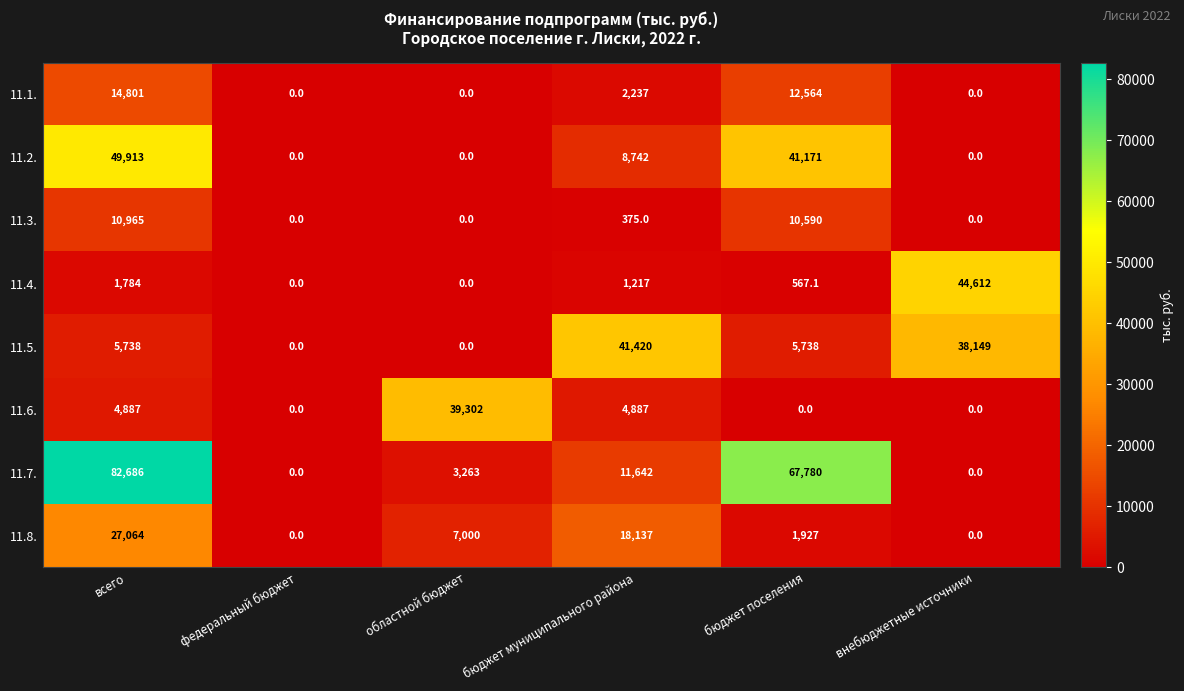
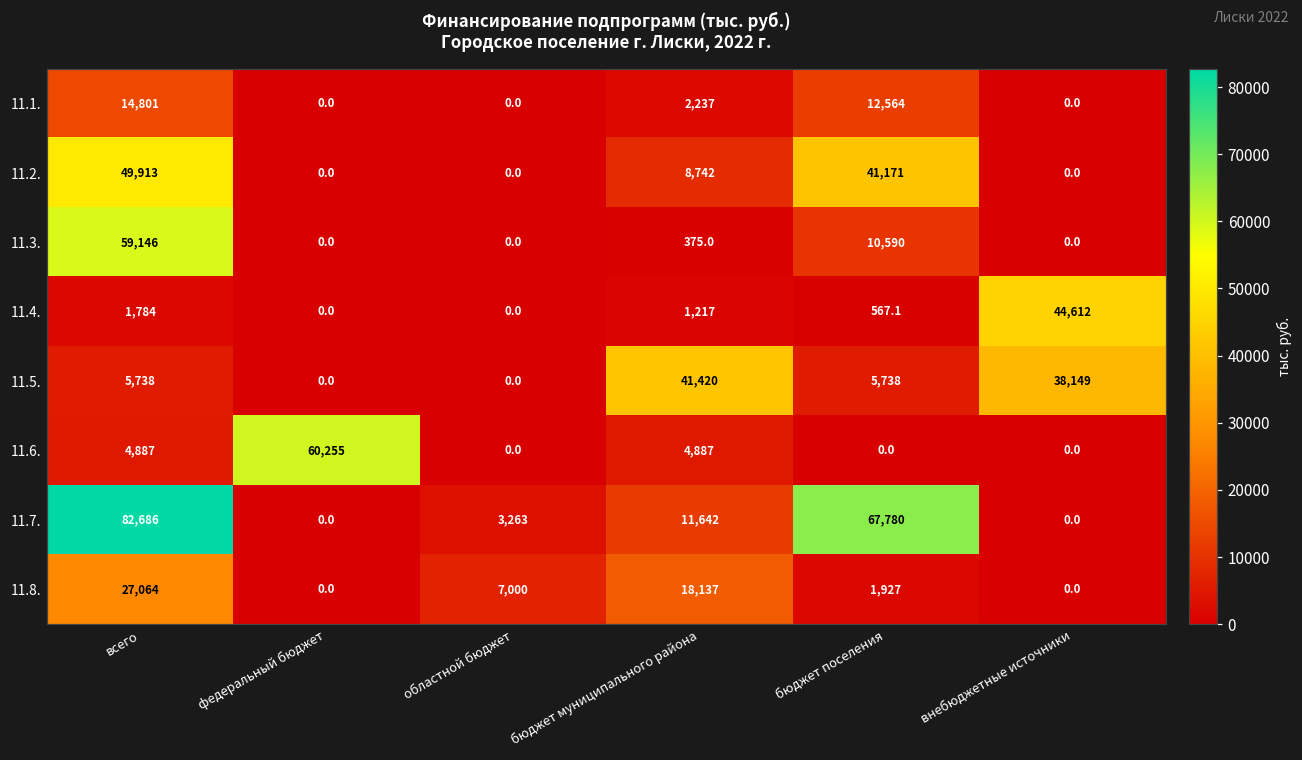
  {
    "11.1.": {
      "всего": "14,801",
      "федеральный бюджет": "0.0",
      "областной бюджет": "0.0",
      "бюджет муниципального района": "2,237",
      "бюджет поселения": "12,564",
      "внебюджетные источники": "0.0"
    },
    "11.2.": {
      "всего": "49,913",
      "федеральный бюджет": "0.0",
      "областной бюджет": "0.0",
      "бюджет муниципального района": "8,742",
      "бюджет поселения": "41,171",
      "внебюджетные источники": "0.0"
    },
    "11.3.": {
-     "всего": "10,965",
+     "всего": "59,146",
      "федеральный бюджет": "0.0",
      "областной бюджет": "0.0",
      "бюджет муниципального района": "375.0",
      "бюджет поселения": "10,590",
      "внебюджетные источники": "0.0"
    },
    "11.4.": {
      "всего": "1,784",
      "федеральный бюджет": "0.0",
      "областной бюджет": "0.0",
      "бюджет муниципального района": "1,217",
      "бюджет поселения": "567.1",
      "внебюджетные источники": "44,612"
    },
    "11.5.": {
      "всего": "5,738",
      "федеральный бюджет": "0.0",
      "областной бюджет": "0.0",
      "бюджет муниципального района": "41,420",
      "бюджет поселения": "5,738",
      "внебюджетные источники": "38,149"
    },
    "11.6.": {
      "всего": "4,887",
-     "федеральный бюджет": "0.0",
-     "областной бюджет": "39,302",
+     "федеральный бюджет": "60,255",
+     "областной бюджет": "0.0",
      "бюджет муниципального района": "4,887",
      "бюджет поселения": "0.0",
      "внебюджетные источники": "0.0"
    },
    "11.7.": {
      "всего": "82,686",
      "федеральный бюджет": "0.0",
      "областной бюджет": "3,263",
      "бюджет муниципального района": "11,642",
      "бюджет поселения": "67,780",
      "внебюджетные источники": "0.0"
    },
    "11.8.": {
      "всего": "27,064",
      "федеральный бюджет": "0.0",
      "областной бюджет": "7,000",
      "бюджет муниципального района": "18,137",
      "бюджет поселения": "1,927",
      "внебюджетные источники": "0.0"
    }
  }
